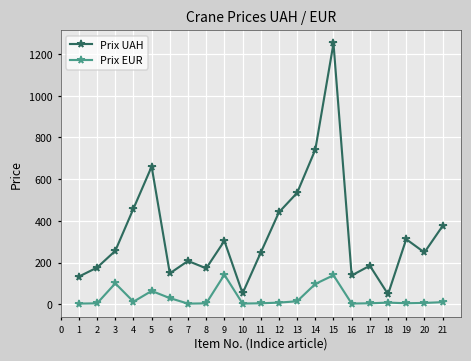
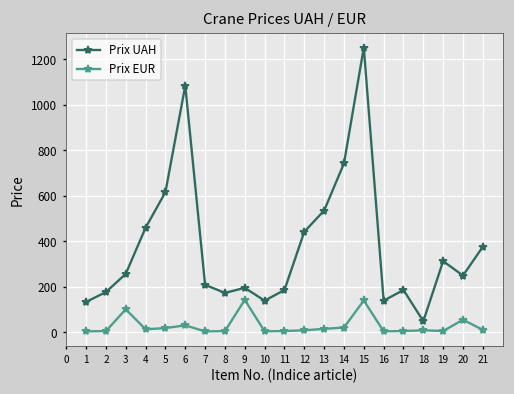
  {
    "Prix UAH": {
      "1": 130,
      "2": 180,
      "3": 260,
      "4": 460,
-     "5": 660,
-     "6": 150,
+     "5": 620,
+     "6": 1080,
      "7": 210,
      "8": 170,
-     "9": 300,
-     "10": 50,
-     "11": 250,
+     "9": 200,
+     "10": 140,
+     "11": 190,
      "12": 440,
      "13": 530,
      "14": 740,
      "15": 1250,
      "16": 140,
      "17": 190,
      "18": 50,
      "19": 310,
      "20": 250,
      "21": 380
    },
    "Prix EUR": {
      "1": 0,
      "2": 0,
      "3": 100,
      "4": 10,
-     "5": 60,
+     "5": 20,
      "6": 30,
      "7": 0,
      "8": 0,
      "9": 140,
      "10": 0,
      "11": 10,
      "12": 10,
      "13": 10,
-     "14": 100,
+     "14": 20,
      "15": 140,
      "16": 0,
      "17": 10,
      "18": 10,
      "19": 10,
-     "20": 10,
+     "20": 50,
      "21": 10
    }
  }
